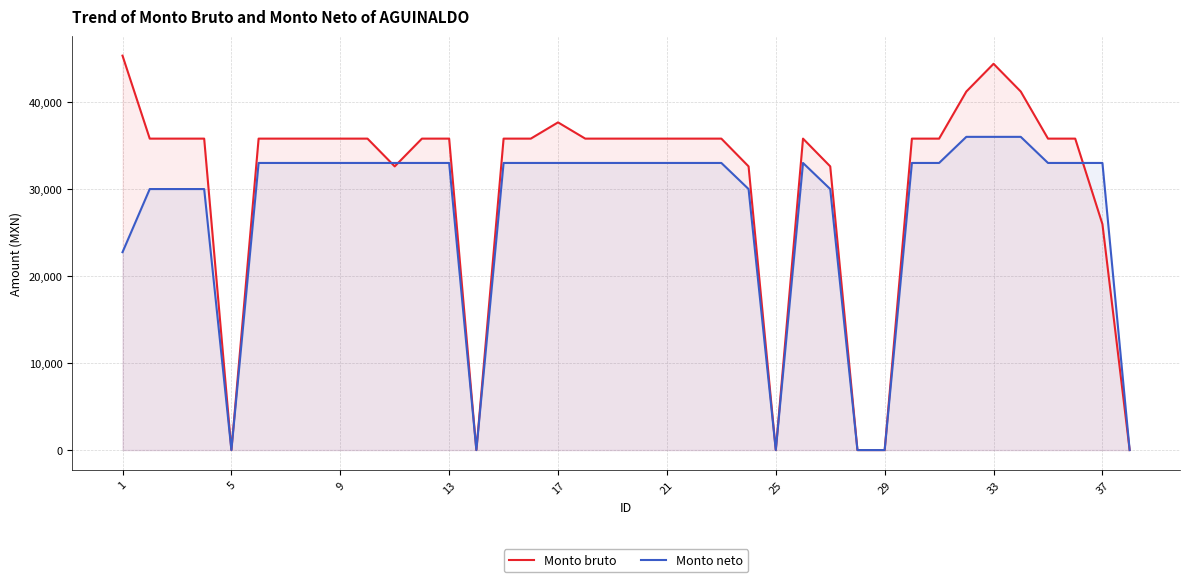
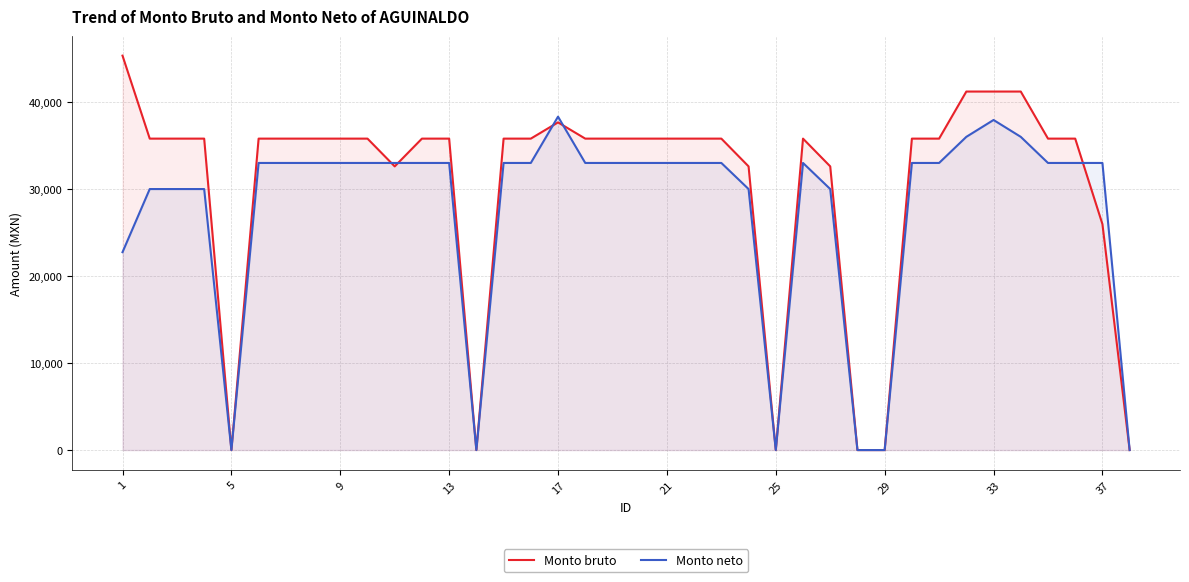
  {
    "Monto bruto": {
      "1": "45,000",
      "9": "36,000",
      "13": "36,000",
      "17": "38,000",
      "21": "36,000",
-     "33": "44,000",
+     "33": "41,000",
      "37": "26,000"
    },
    "Monto neto": {
      "1": "23,000",
      "9": "33,000",
      "13": "33,000",
-     "17": "33,000",
+     "17": "38,000",
      "21": "33,000",
-     "33": "36,000",
+     "33": "38,000",
      "37": "33,000"
    }
  }
